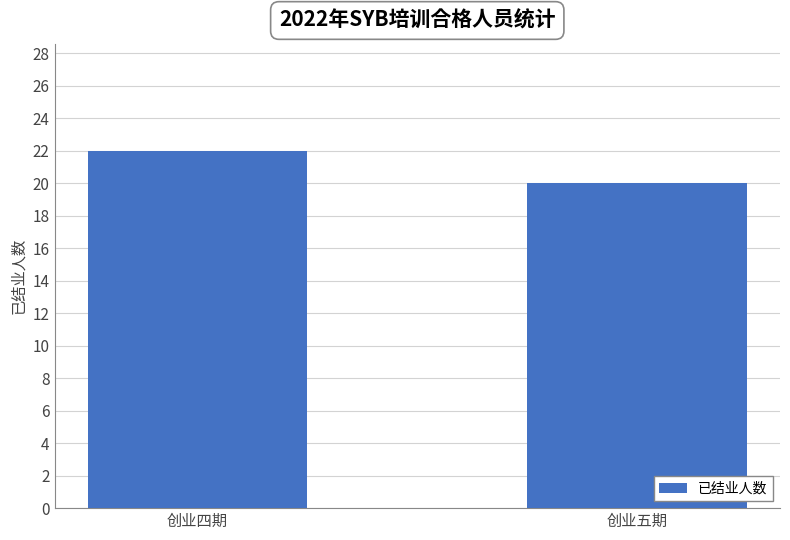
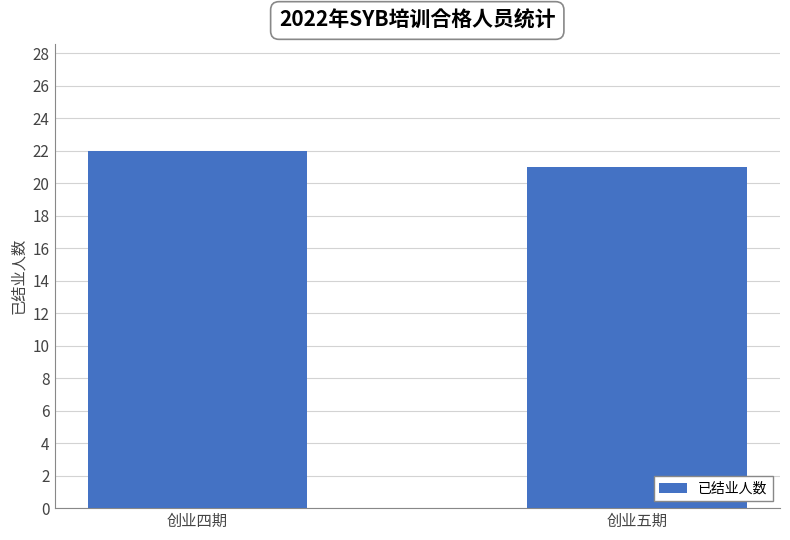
  {
    "创业四期": 22,
-   "创业五期": 20
+   "创业五期": 21
  }
